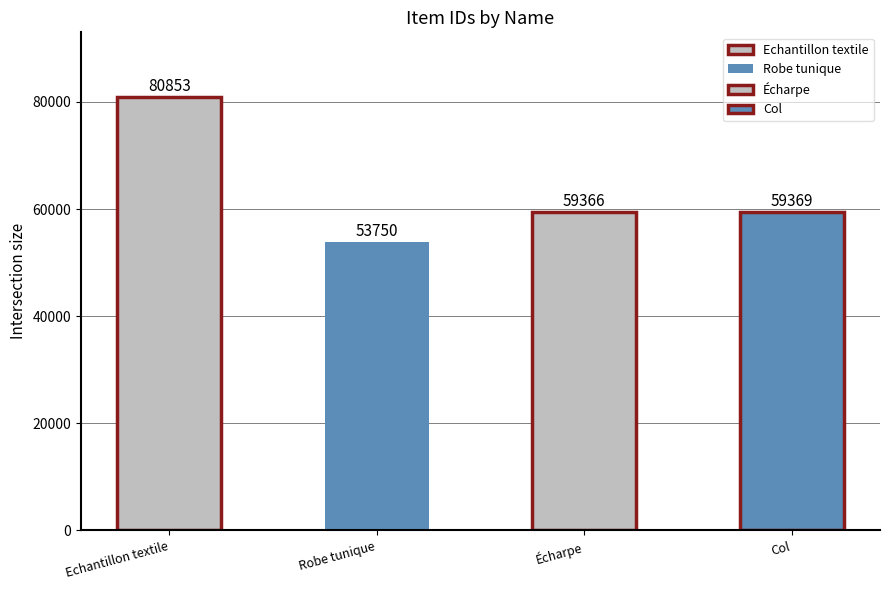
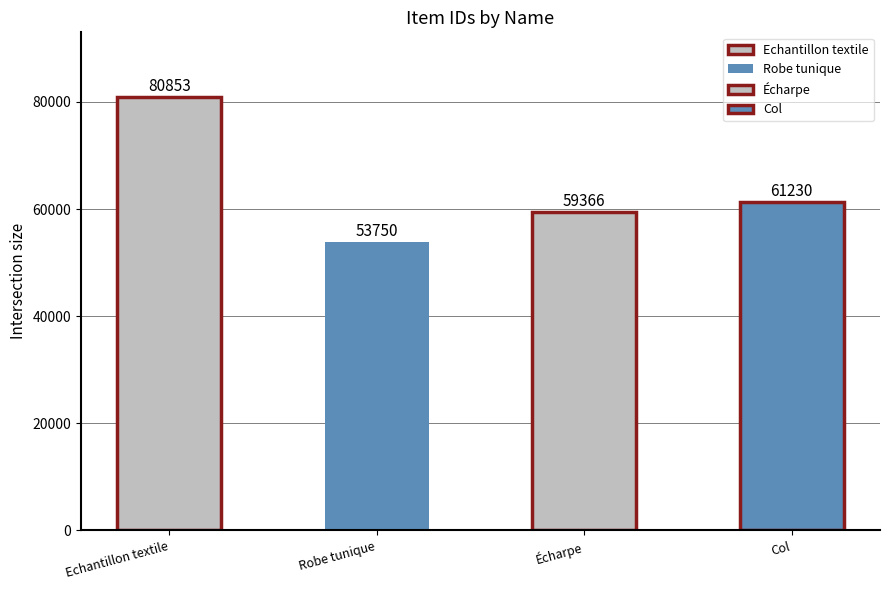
  {
    "Echantillon textile": 80853,
    "Robe tunique": 53750,
    "Écharpe": 59366,
-   "Col": 59369
+   "Col": 61230
  }
